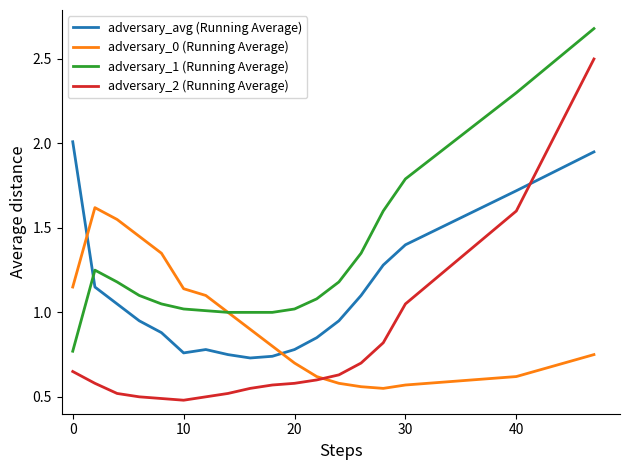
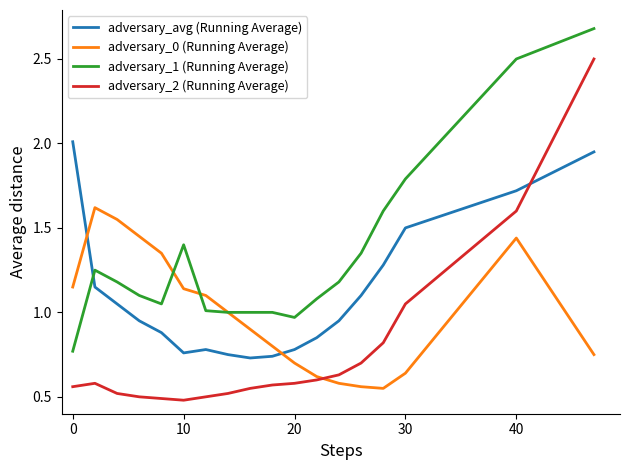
  {
    "adversary_avg (Running Average)": {
      "0": 2.0,
      "10": 0.76,
      "20": 0.78,
-     "30": 1.4,
+     "30": 1.5,
      "40": 1.72
    },
    "adversary_0 (Running Average)": {
      "0": 1.15,
      "10": 1.14,
      "20": 0.70,
-     "30": 0.57,
-     "40": 0.62
+     "30": 0.64,
+     "40": 1.44
    },
    "adversary_1 (Running Average)": {
      "0": 0.77,
-     "10": 1.02,
-     "20": 1.02,
+     "10": 1.40,
+     "20": 0.97,
      "30": 1.79,
-     "40": 2.3
+     "40": 2.5
    },
    "adversary_2 (Running Average)": {
-     "0": 0.65,
+     "0": 0.56,
      "10": 0.48,
      "20": 0.58,
      "30": 1.05,
      "40": 1.60
    }
  }
